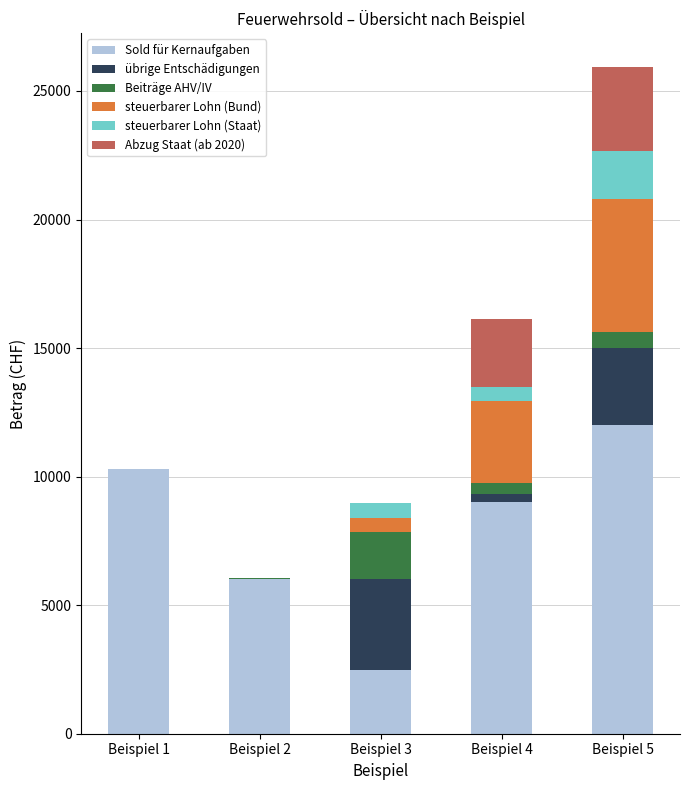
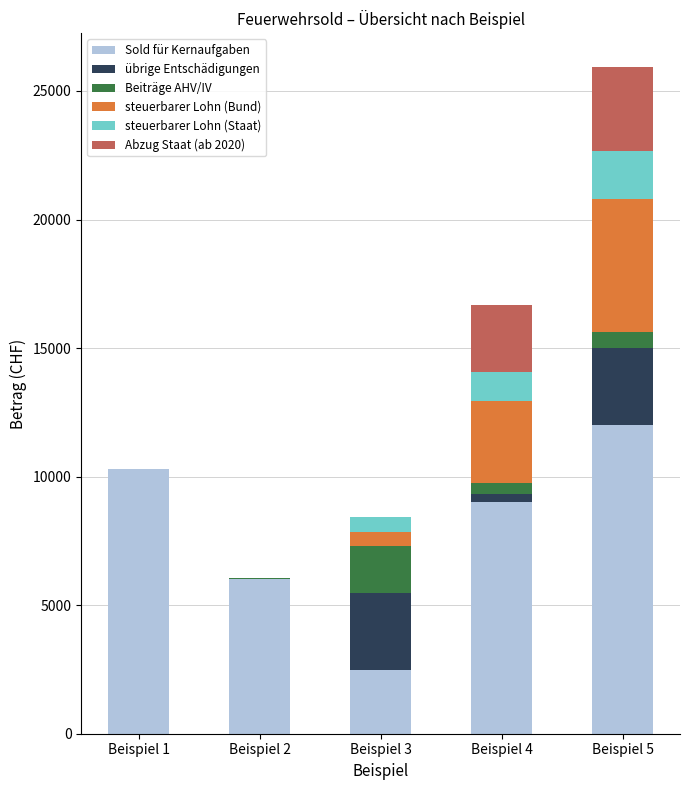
  {
    "Sold für Kernaufgaben": {
      "Beispiel 1": 10300,
      "Beispiel 2": 6000,
      "Beispiel 3": 2500,
      "Beispiel 4": 9000,
      "Beispiel 5": 12000
    },
    "übrige Entschädigungen": {
      "Beispiel 1": 0,
      "Beispiel 2": 0,
-     "Beispiel 3": 3500,
+     "Beispiel 3": 3000,
      "Beispiel 4": 300,
      "Beispiel 5": 3000
    },
    "Beiträge AHV/IV": {
      "Beispiel 1": 0,
      "Beispiel 3": 1800,
      "Beispiel 4": 400,
      "Beispiel 5": 600
    },
    "steuerbarer Lohn (Staat)": {
      "Beispiel 1": 0,
      "Beispiel 2": 0,
      "Beispiel 3": 600,
-     "Beispiel 4": 600,
+     "Beispiel 4": 1100,
      "Beispiel 5": 1900
    }
  }
